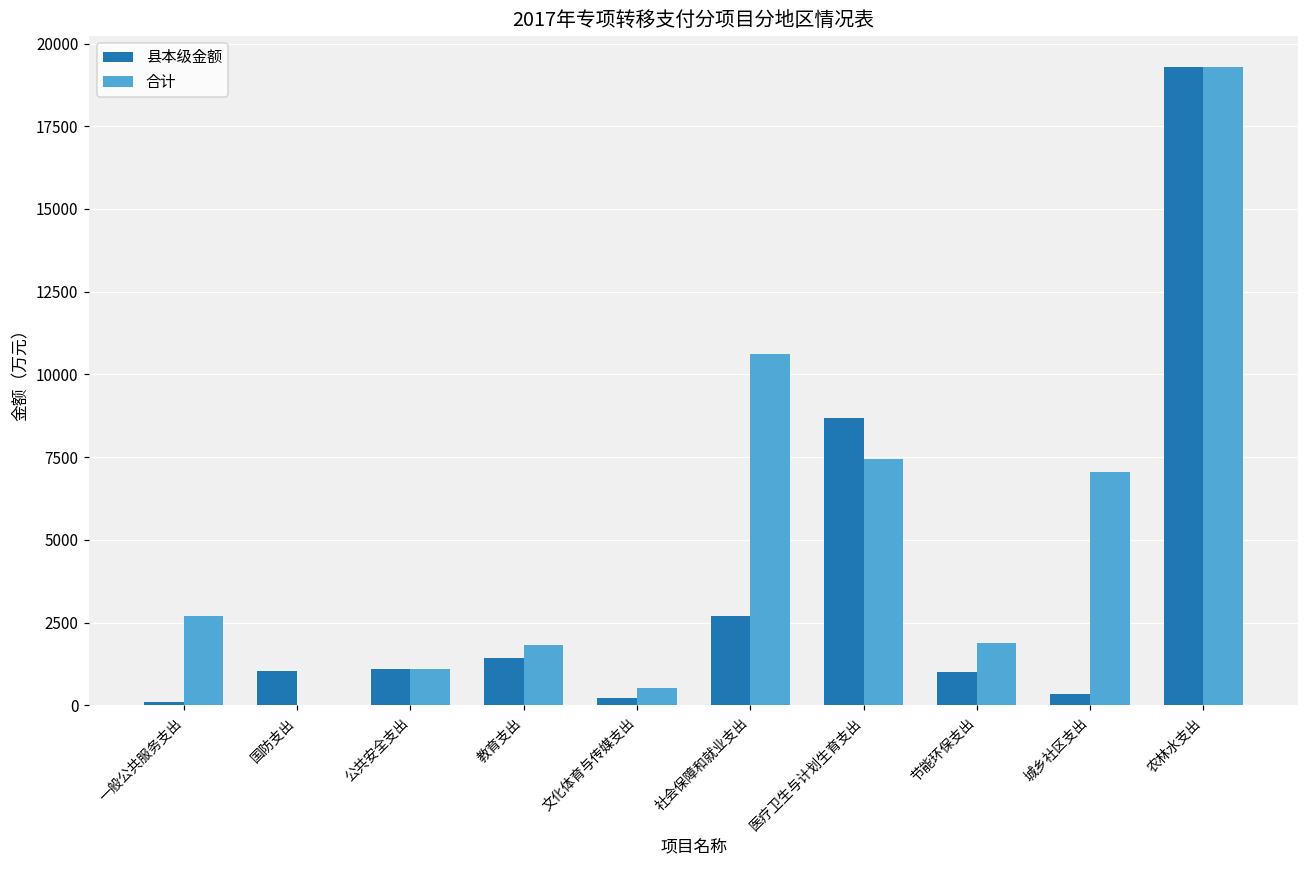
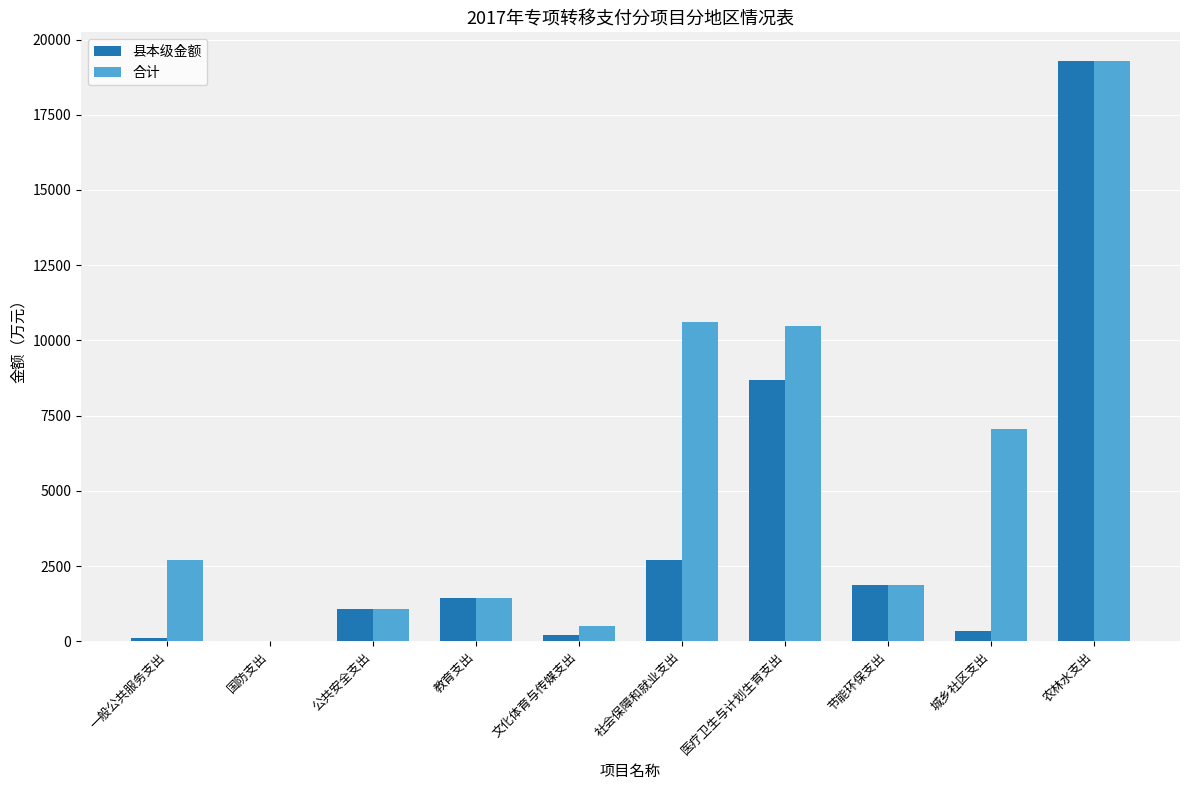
  {
    "县本级金额": {
      "一般公共服务支出": 100,
-     "国防支出": 1000,
+     "国防支出": 0,
      "公共安全支出": 1100,
      "教育支出": 1400,
      "文化体育与传媒支出": 200,
      "社会保障和就业支出": 2700,
      "医疗卫生与计划生育支出": 8700,
-     "节能环保支出": 1000,
+     "节能环保支出": 1900,
      "城乡社区支出": 400,
      "农林水支出": 19300
    },
    "合计": {
      "一般公共服务支出": 2700,
      "公共安全支出": 1100,
-     "教育支出": 1800,
+     "教育支出": 1400,
      "文化体育与传媒支出": 500,
      "社会保障和就业支出": 10600,
-     "医疗卫生与计划生育支出": 7400,
+     "医疗卫生与计划生育支出": 10500,
      "节能环保支出": 1900,
      "城乡社区支出": 7100,
      "农林水支出": 19300
    }
  }
